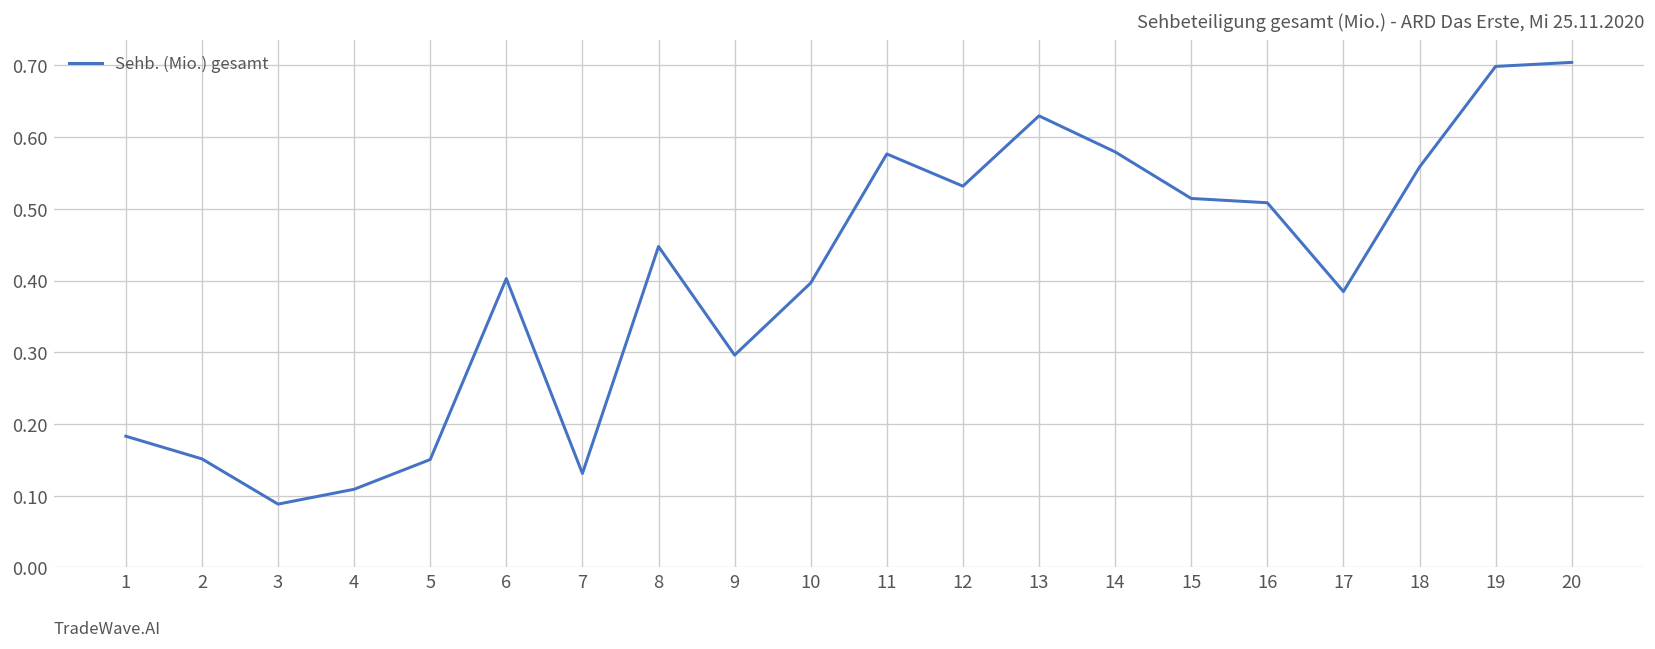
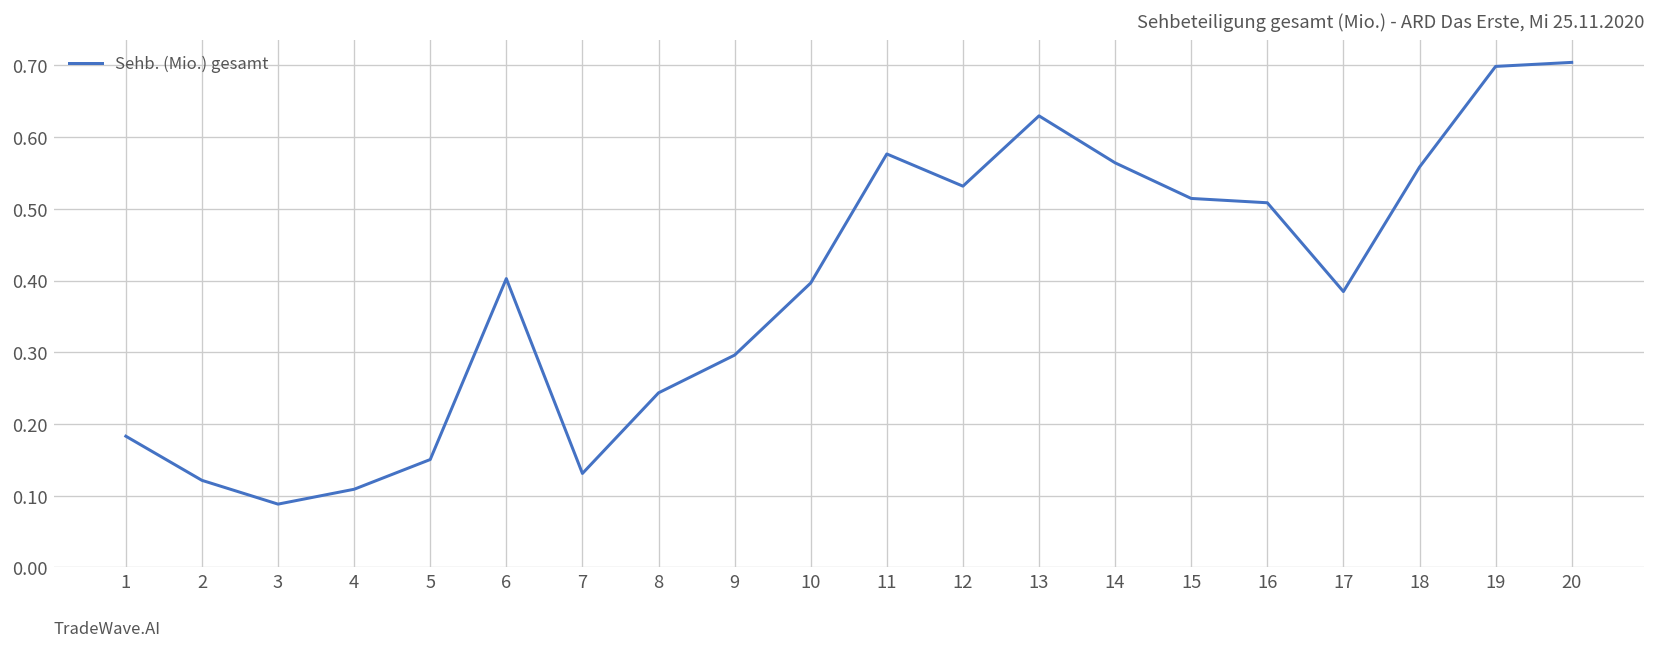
  {
    "1": 0.18,
-   "2": 0.15,
+   "2": 0.12,
    "3": 0.09,
    "4": 0.11,
    "5": 0.15,
    "6": 0.40,
    "7": 0.13,
-   "8": 0.45,
+   "8": 0.24,
    "9": 0.30,
    "10": 0.40,
    "11": 0.58,
    "12": 0.53,
    "13": 0.63,
-   "14": 0.58,
+   "14": 0.56,
    "15": 0.51,
    "16": 0.51,
    "17": 0.38,
    "18": 0.56,
    "19": 0.70,
    "20": 0.70
  }
